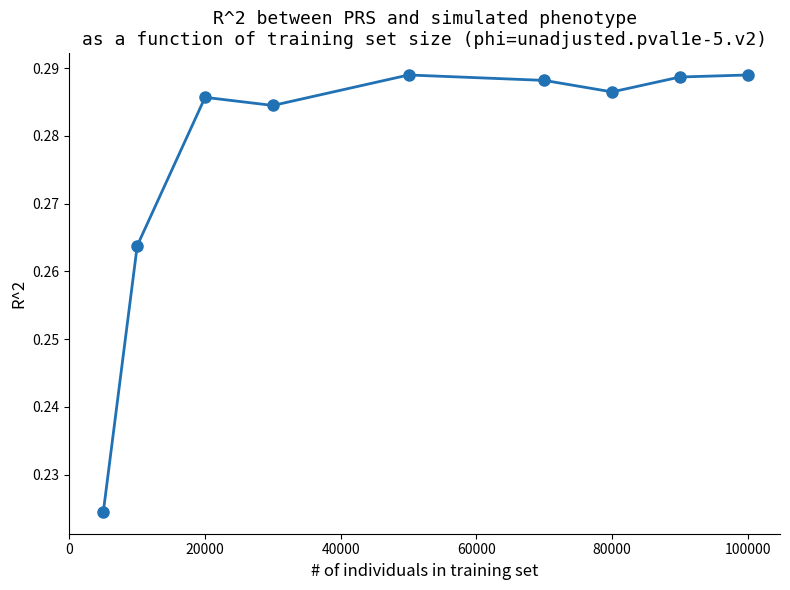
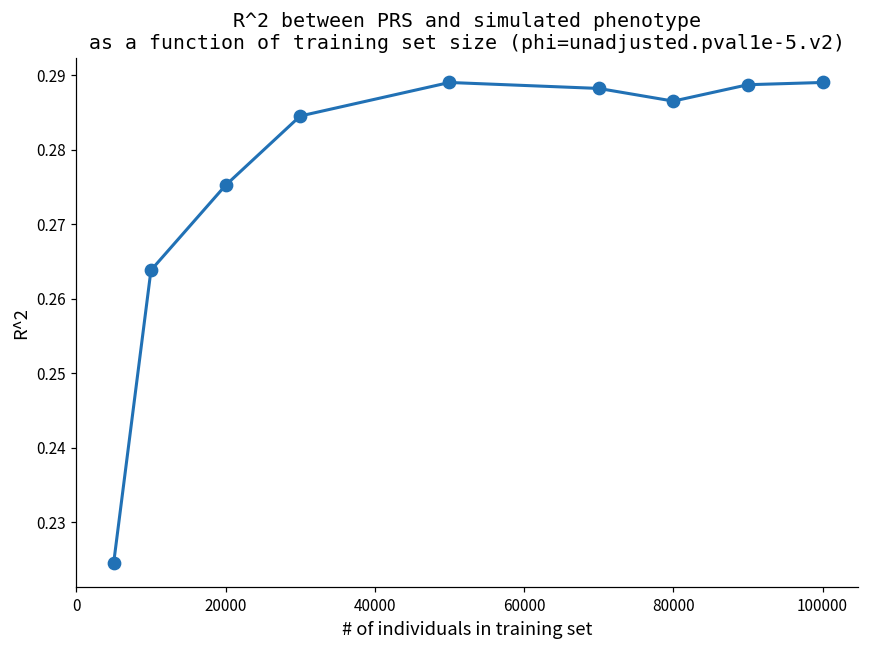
  {
-   "20000": 0.286,
+   "20000": 0.275,
    "80000": 0.287,
    "100000": 0.289
  }
